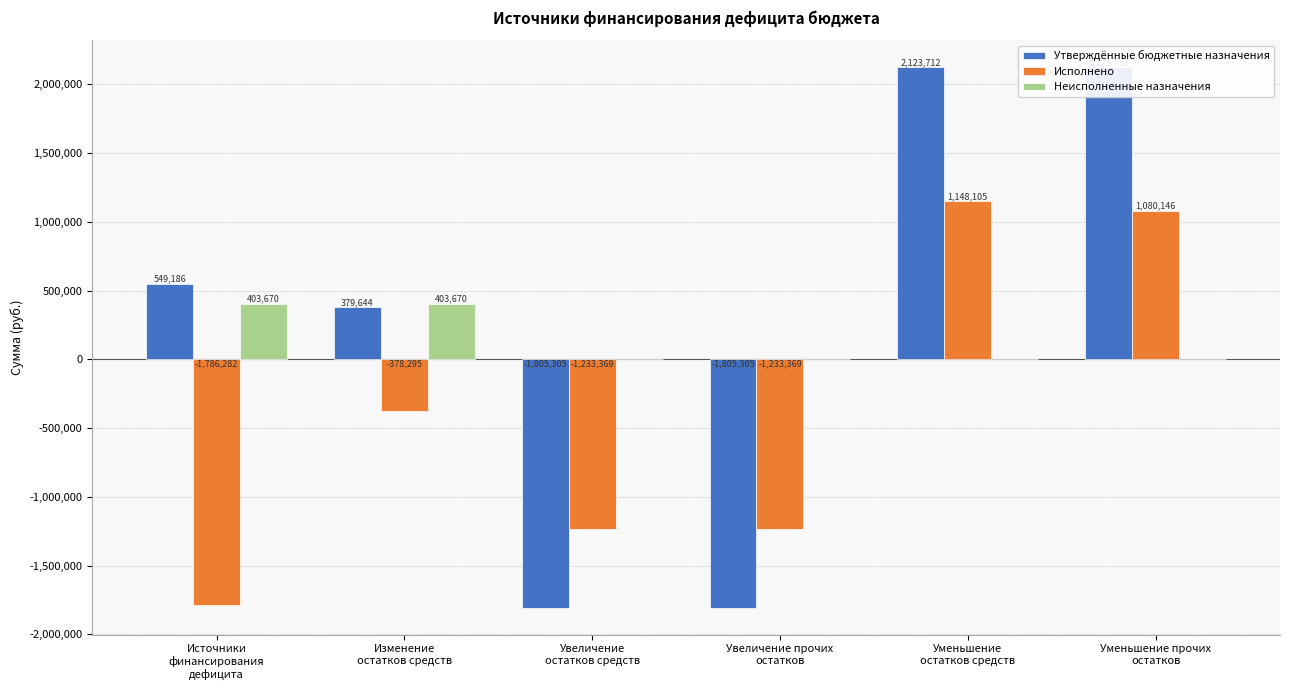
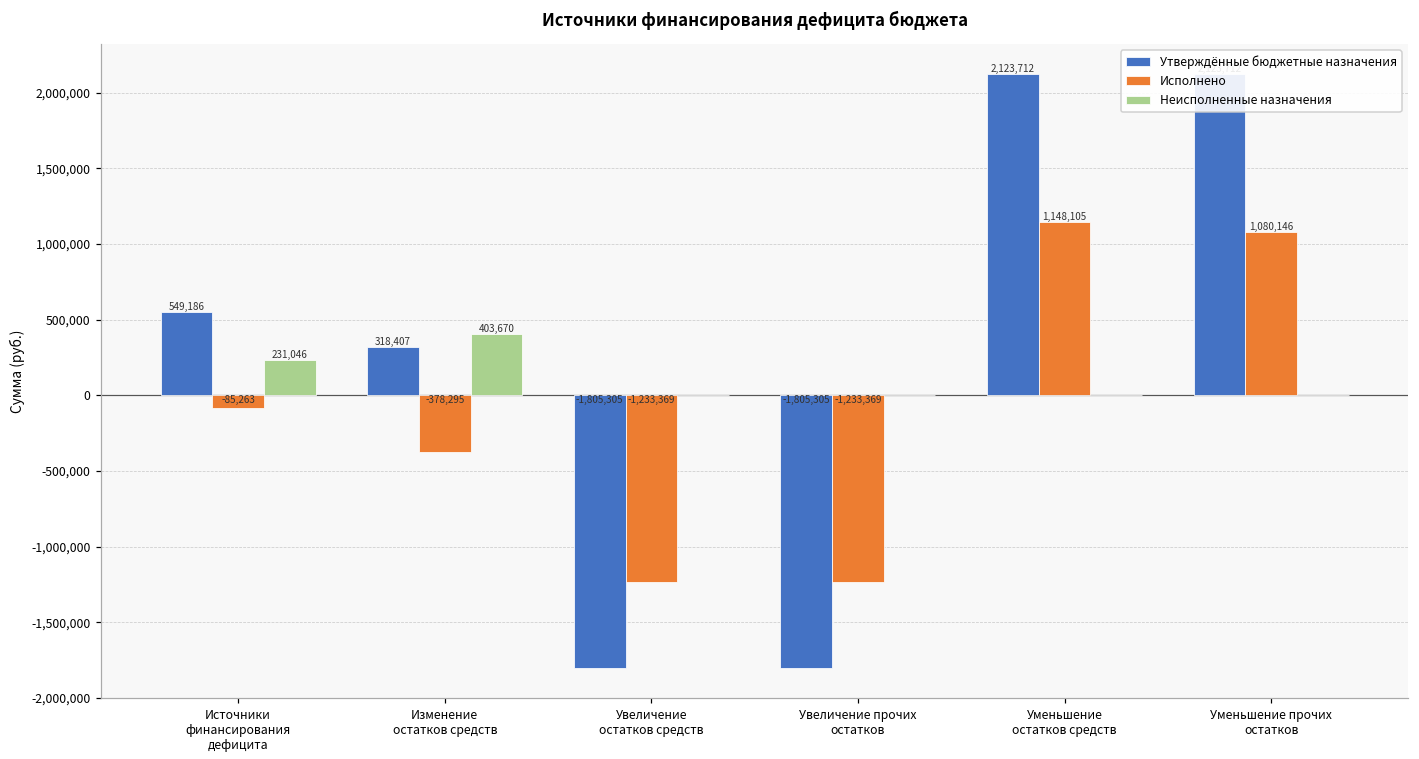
  {
    "Утверждённые бюджетные назначения": {
      "Источники финансирования дефицита": "549,186",
-     "Изменение остатков средств": "379,644",
+     "Изменение остатков средств": "318,407",
      "Увеличение остатков средств": "-1,805,305",
      "Увеличение прочих остатков": "-1,805,305",
      "Уменьшение остатков средств": "2,123,712"
    },
    "Исполнено": {
-     "Источники финансирования дефицита": "-1,786,282",
+     "Источники финансирования дефицита": "-85,263",
      "Изменение остатков средств": "-378,295",
      "Увеличение остатков средств": "-1,233,369",
      "Увеличение прочих остатков": "-1,233,369",
      "Уменьшение остатков средств": "1,148,105",
      "Уменьшение прочих остатков": "1,080,146"
    },
    "Неисполненные назначения": {
-     "Источники финансирования дефицита": "403,670",
+     "Источники финансирования дефицита": "231,046",
      "Изменение остатков средств": "403,670"
    }
  }
